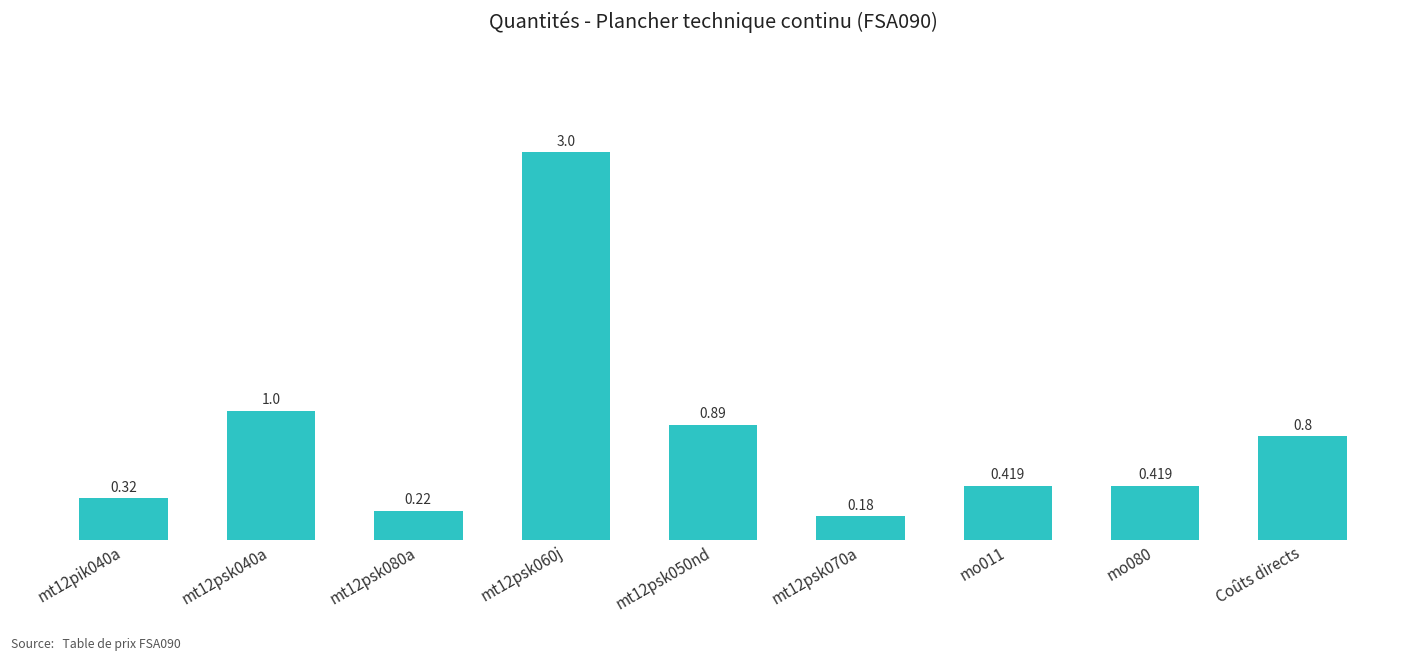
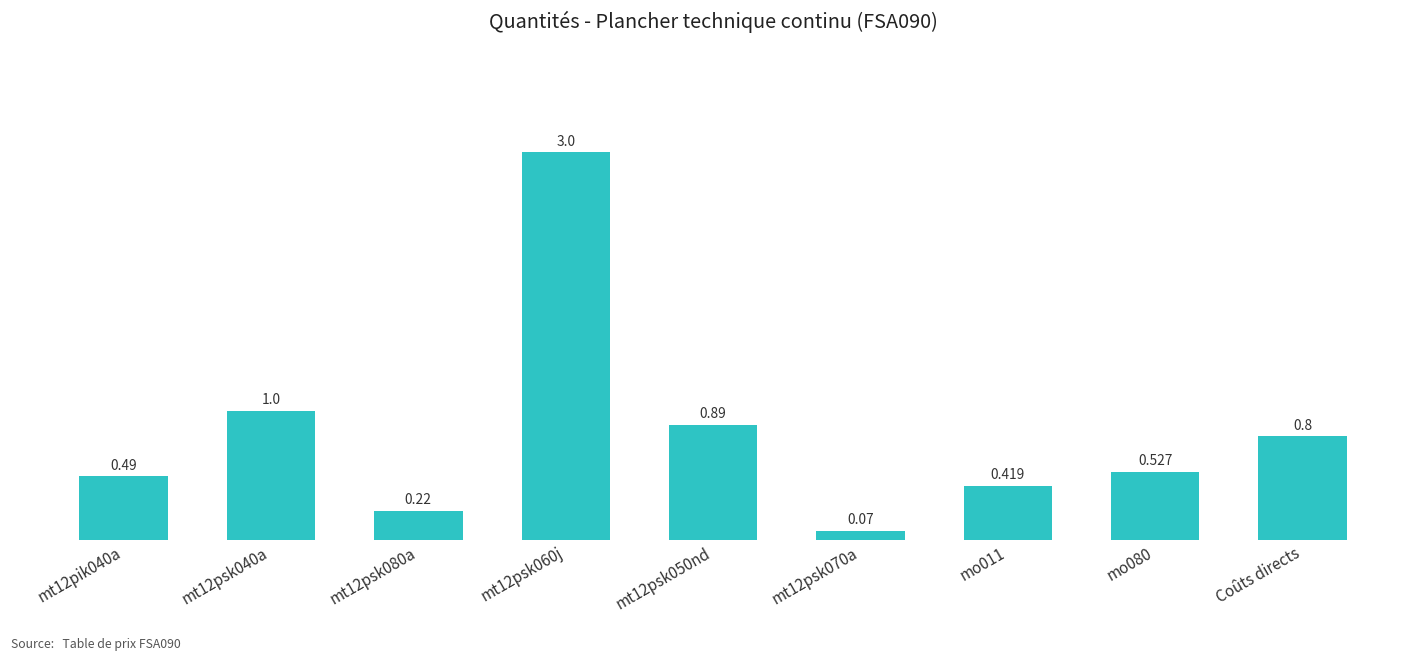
  {
-   "mt12pik040a": 0.32,
+   "mt12pik040a": 0.49,
    "mt12psk040a": 1.0,
    "mt12psk080a": 0.22,
    "mt12psk060j": 3.0,
    "mt12psk050nd": 0.89,
-   "mt12psk070a": 0.18,
+   "mt12psk070a": 0.07,
    "mo011": 0.419,
-   "mo080": 0.419,
+   "mo080": 0.527,
    "Coûts directs": 0.8
  }
